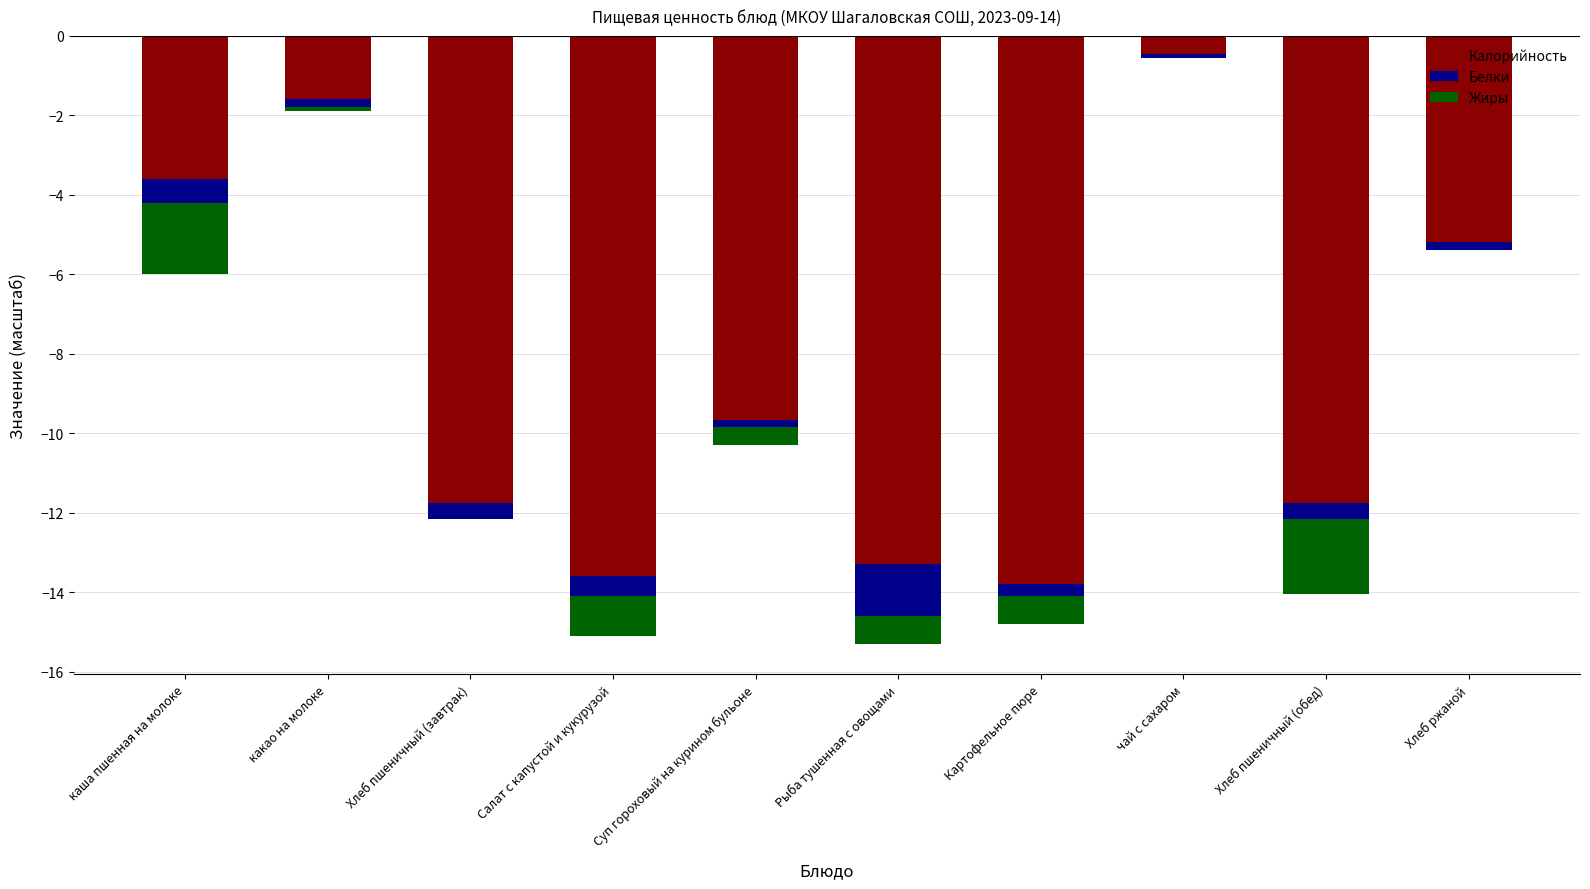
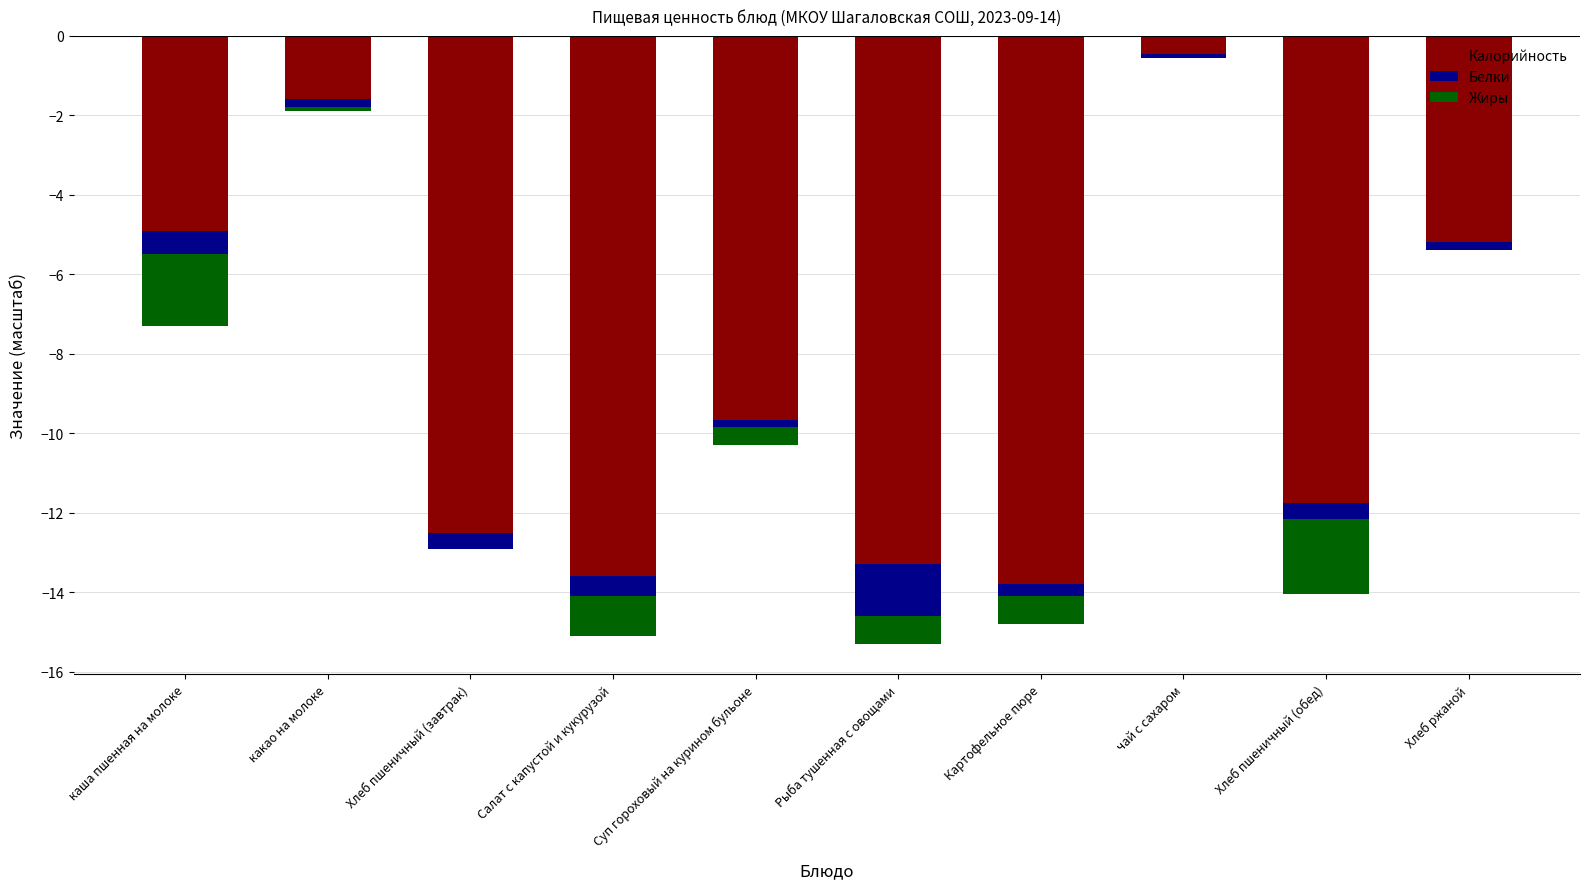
  {
    "Калорийность": {
-     "каша пшенная на молоке": -3.6,
+     "каша пшенная на молоке": -4.9,
      "какао на молоке": -1.6,
-     "Хлеб пшеничный (завтрак)": -11.8,
+     "Хлеб пшеничный (завтрак)": -12.5,
      "Салат с капустой и кукурузой": -13.6,
      "Суп гороховый на курином бульоне": -9.7,
      "Рыба тушенная с овощами": -13.3,
      "Картофельное пюре": -13.8,
      "чай с сахаром": -0.5,
      "Хлеб пшеничный (обед)": -11.8,
      "Хлеб ржаной": -5.2
    },
    "Белки": {
      "каша пшенная на молоке": -0.6,
      "какао на молоке": -0.2,
      "Хлеб пшеничный (завтрак)": -0.4,
      "Салат с капустой и кукурузой": -0.5,
      "Суп гороховый на курином бульоне": -0.2,
      "Рыба тушенная с овощами": -1.3,
      "Картофельное пюре": -0.3,
      "чай с сахаром": -0.1,
      "Хлеб пшеничный (обед)": -0.4,
      "Хлеб ржаной": -0.2
    },
    "Жиры": {
      "каша пшенная на молоке": -1.8,
      "какао на молоке": -0.1,
      "Хлеб пшеничный (завтрак)": 0.0,
      "Салат с капустой и кукурузой": -1.0,
      "Суп гороховый на курином бульоне": -0.5,
      "Рыба тушенная с овощами": -0.7,
      "Картофельное пюре": -0.7,
      "чай с сахаром": 0.0,
      "Хлеб пшеничный (обед)": -1.9,
      "Хлеб ржаной": 0.0
    }
  }
